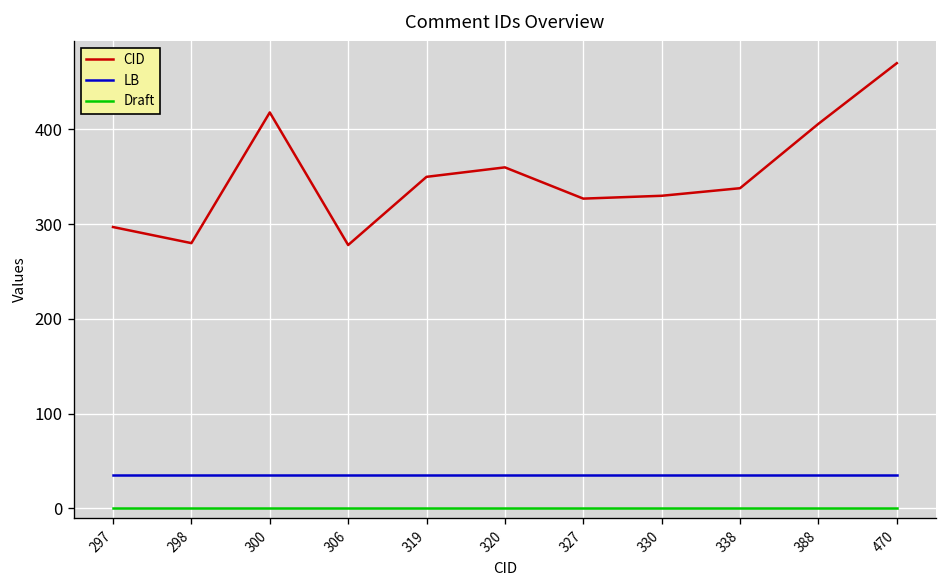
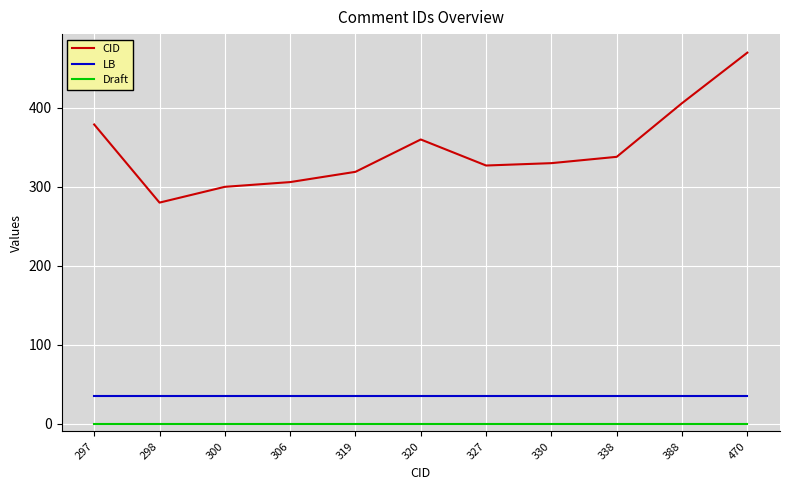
  {
    "CID": {
-     "297": 300,
+     "297": 380,
      "298": 280,
-     "300": 420,
-     "306": 280,
-     "319": 350,
+     "300": 300,
+     "306": 310,
+     "319": 320,
      "320": 360,
      "327": 330,
      "330": 330,
      "338": 340,
      "388": 410,
      "470": 470
    },
    "LB": {
      "297": 40,
      "298": 40,
      "300": 40,
      "306": 40,
      "319": 40,
      "320": 40,
      "327": 40,
      "330": 40,
      "338": 40,
      "388": 40,
      "470": 40
    },
    "Draft": {
      "297": 0,
      "298": 0,
      "300": 0,
      "306": 0,
      "319": 0,
      "320": 0,
      "327": 0,
      "330": 0,
      "338": 0,
      "388": 0,
      "470": 0
    }
  }
